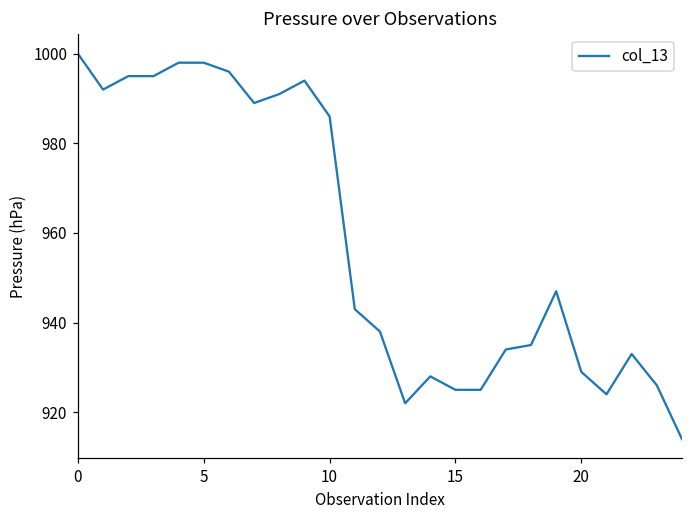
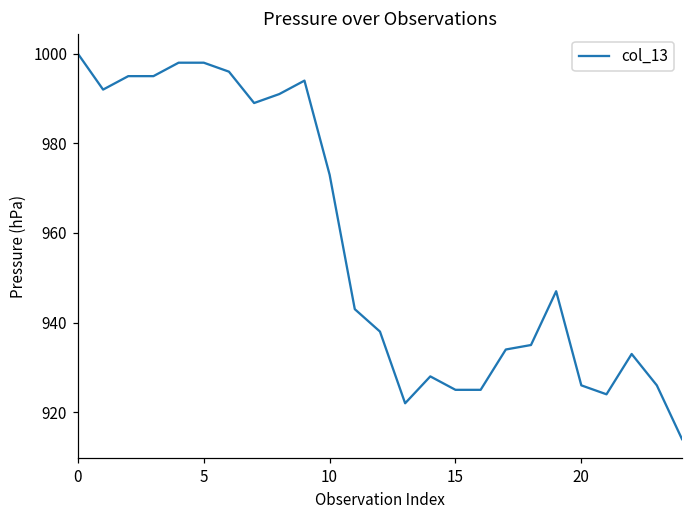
  {
    "0": 1000,
    "5": 998,
-   "10": 986,
+   "10": 973,
    "15": 925,
-   "20": 929
+   "20": 926
  }
